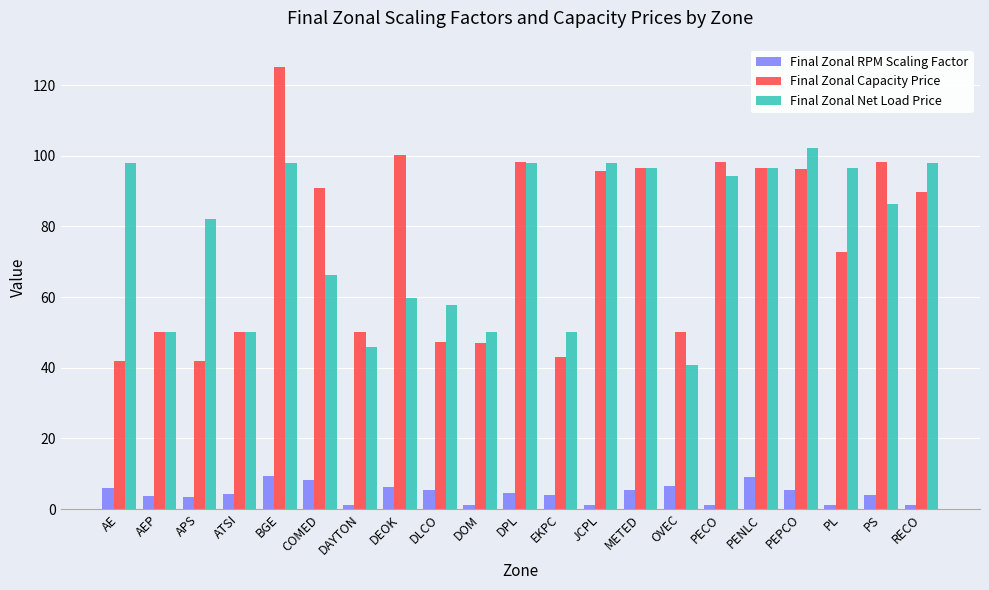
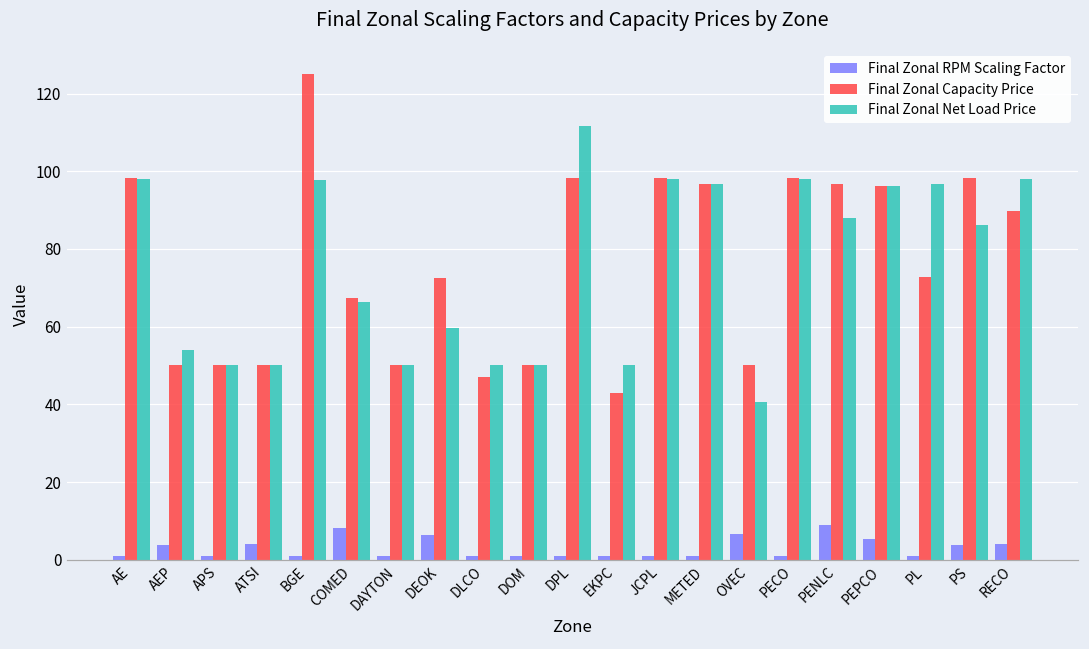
  {
    "Final Zonal RPM Scaling Factor": {
-     "AE": 6,
+     "AE": 1,
      "AEP": 4,
-     "APS": 3,
+     "APS": 1,
      "ATSI": 4,
-     "BGE": 9,
+     "BGE": 1,
      "COMED": 8,
      "DAYTON": 1,
      "DEOK": 6,
-     "DLCO": 5,
+     "DLCO": 1,
      "DOM": 1,
-     "DPL": 4,
-     "EKPC": 4,
+     "DPL": 1,
+     "EKPC": 1,
      "JCPL": 1,
-     "METED": 6,
+     "METED": 1,
      "OVEC": 7,
      "PECO": 1,
      "PENLC": 9,
      "PEPCO": 5,
      "PL": 1,
      "PS": 4,
-     "RECO": 1
+     "RECO": 4
    },
    "Final Zonal Capacity Price": {
-     "AE": 42,
+     "AE": 98,
      "AEP": 50,
-     "APS": 42,
+     "APS": 50,
      "ATSI": 50,
      "BGE": 125,
-     "COMED": 91,
+     "COMED": 67,
      "DAYTON": 50,
-     "DEOK": 100,
+     "DEOK": 73,
      "DLCO": 47,
-     "DOM": 47,
+     "DOM": 50,
      "DPL": 98,
      "EKPC": 43,
-     "JCPL": 96,
+     "JCPL": 98,
      "METED": 97,
      "OVEC": 50,
      "PECO": 98,
      "PENLC": 97,
      "PEPCO": 96,
      "PL": 73,
      "PS": 98,
      "RECO": 90
    },
    "Final Zonal Net Load Price": {
      "AE": 98,
-     "AEP": 50,
-     "APS": 82,
+     "AEP": 54,
+     "APS": 50,
      "ATSI": 50,
      "BGE": 98,
      "COMED": 66,
-     "DAYTON": 46,
+     "DAYTON": 50,
      "DEOK": 60,
-     "DLCO": 58,
+     "DLCO": 50,
      "DOM": 50,
-     "DPL": 98,
+     "DPL": 112,
      "EKPC": 50,
      "JCPL": 98,
      "METED": 97,
      "OVEC": 41,
-     "PECO": 94,
-     "PENLC": 97,
-     "PEPCO": 102,
+     "PECO": 98,
+     "PENLC": 88,
+     "PEPCO": 96,
      "PL": 97,
      "PS": 86,
      "RECO": 98
    }
  }
